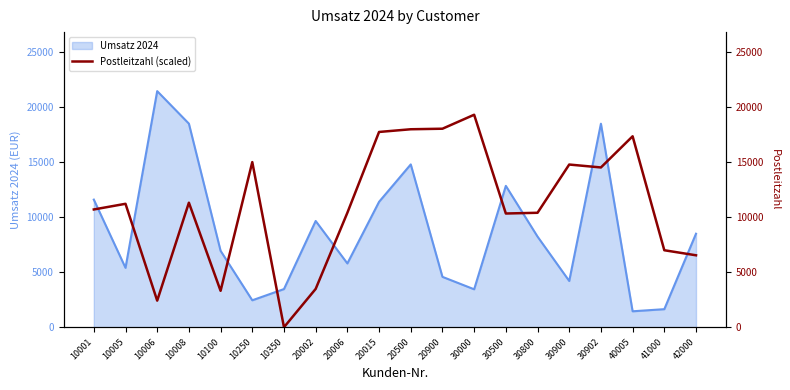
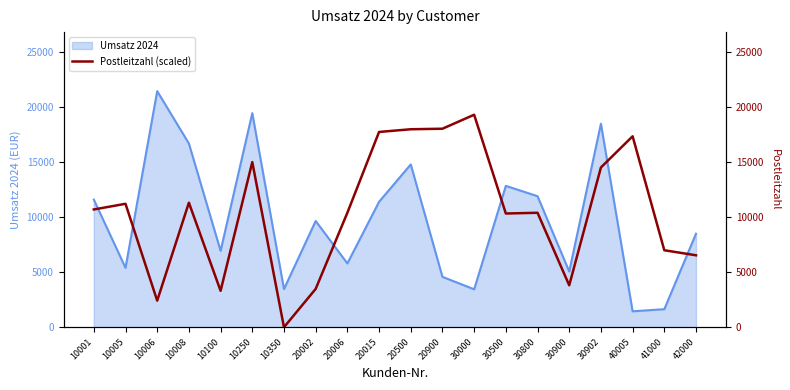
  {
    "Umsatz 2024": {
      "10001": 11600,
      "10005": 5400,
      "10006": 21500,
-     "10008": 18500,
+     "10008": 16700,
      "10100": 6900,
-     "10250": 2500,
+     "10250": 19500,
      "10350": 3500,
      "20002": 9700,
      "20006": 5800,
      "20015": 11400,
      "20500": 14800,
      "20900": 4600,
      "30000": 3500,
      "30500": 12900,
-     "30800": 8200,
-     "30900": 4200,
+     "30800": 11900,
+     "30900": 5100,
      "30902": 18500,
      "40005": 1500,
      "41000": 1600,
      "42000": 8500
    },
    "Postleitzahl (scaled)": {
      "10001": 10700,
      "10005": 11200,
      "10006": 2400,
      "10008": 11300,
      "10100": 3300,
      "10250": 15000,
      "10350": 0,
      "20002": 3500,
      "20006": 10400,
      "20015": 17700,
      "20500": 18000,
      "20900": 18000,
      "30000": 19300,
      "30500": 10300,
      "30800": 10400,
-     "30900": 14800,
+     "30900": 3800,
      "30902": 14500,
      "40005": 17400,
      "41000": 7000,
      "42000": 6500
    }
  }
